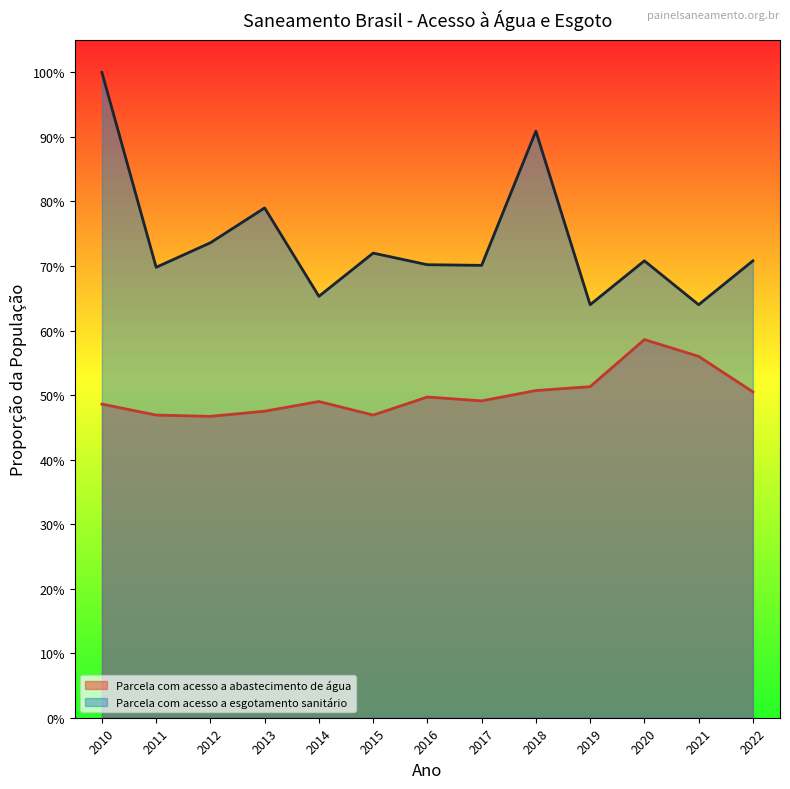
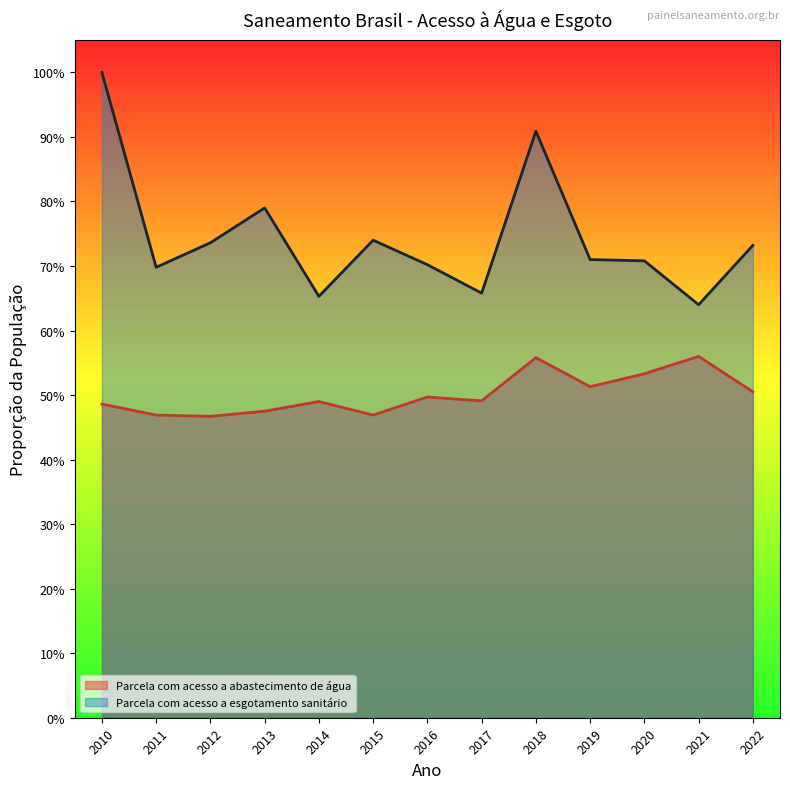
  {
    "Parcela com acesso a abastecimento de água": {
      "2010": "49%",
      "2011": "47%",
      "2012": "47%",
      "2013": "48%",
      "2014": "49%",
      "2015": "47%",
      "2016": "50%",
      "2017": "49%",
-     "2018": "51%",
+     "2018": "56%",
      "2019": "51%",
-     "2020": "59%",
+     "2020": "53%",
      "2021": "56%",
      "2022": "51%"
    },
    "Parcela com acesso a esgotamento sanitário": {
      "2010": "100%",
      "2011": "70%",
      "2012": "74%",
      "2013": "79%",
      "2014": "65%",
-     "2015": "72%",
+     "2015": "74%",
      "2016": "70%",
-     "2017": "70%",
+     "2017": "66%",
      "2018": "91%",
-     "2019": "64%",
+     "2019": "71%",
      "2020": "71%",
      "2021": "64%",
-     "2022": "71%"
+     "2022": "73%"
    }
  }
